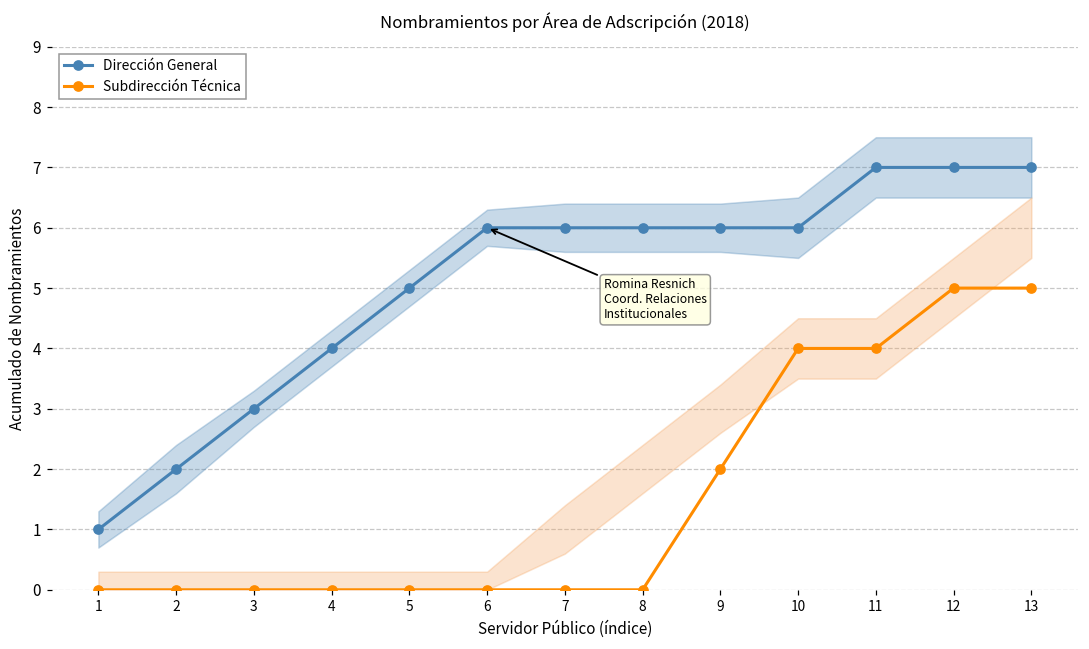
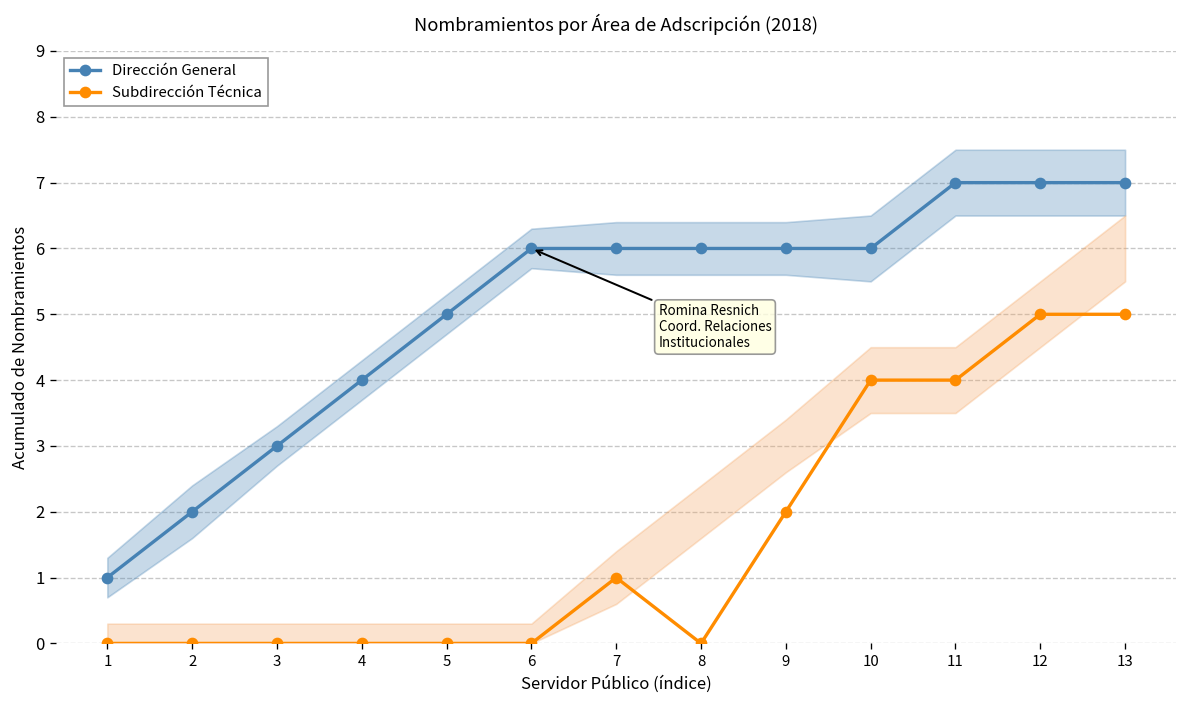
  {
    "Subdirección Técnica": {
      "1": 0,
      "2": 0,
      "3": 0,
      "4": 0,
      "5": 0,
      "6": 0,
-     "7": 0,
+     "7": 1,
      "8": 0,
      "9": 2,
      "10": 4,
      "11": 4,
      "12": 5,
      "13": 5
    }
  }
